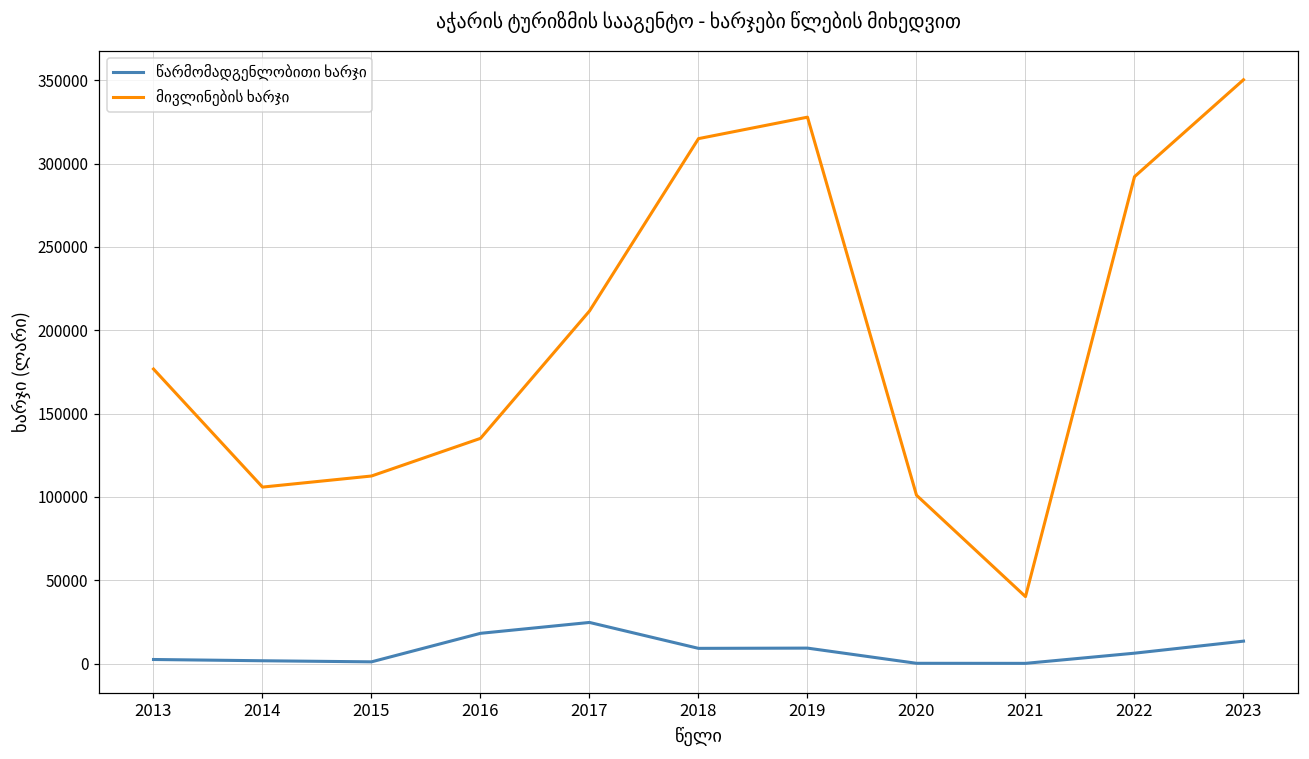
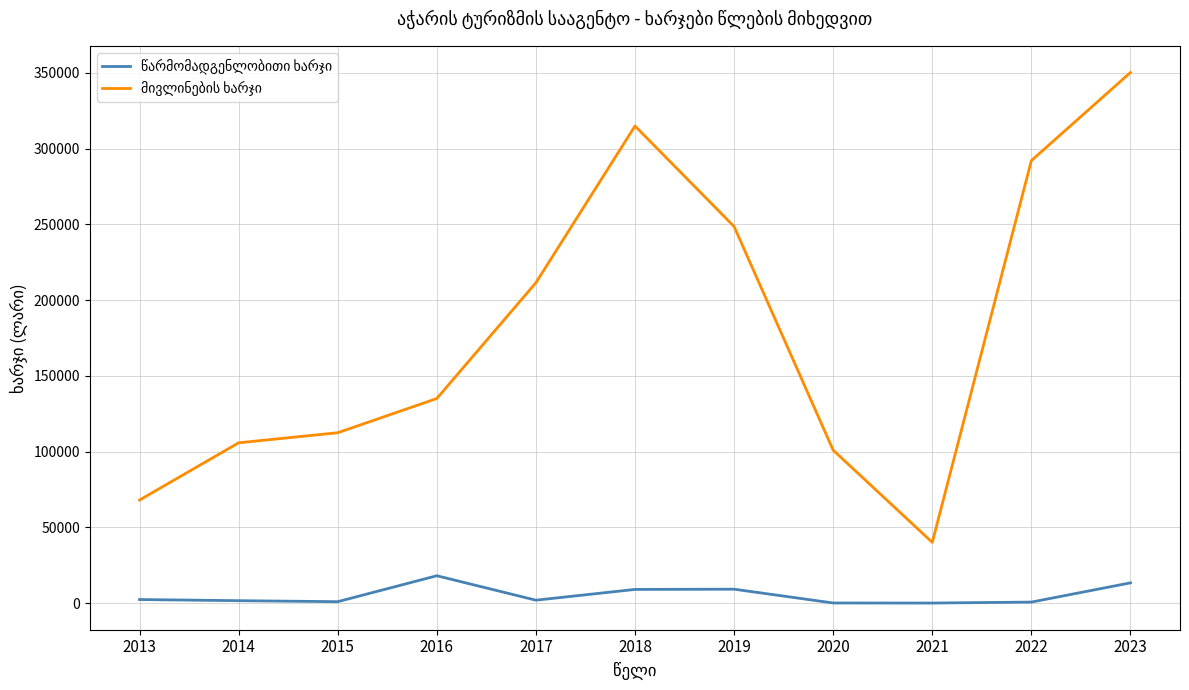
  {
    "წარმომადგენლობითი ხარჯი": {
      "2013": 2000,
      "2014": 2000,
      "2015": 1000,
      "2016": 18000,
-     "2017": 25000,
+     "2017": 2000,
      "2018": 9000,
      "2019": 9000,
      "2020": 0,
      "2021": 0,
-     "2022": 6000,
+     "2022": 1000,
      "2023": 13000
    },
    "მივლინების ხარჯი": {
-     "2013": 177000,
+     "2013": 68000,
      "2014": 106000,
      "2015": 113000,
      "2016": 135000,
      "2017": 212000,
      "2018": 315000,
-     "2019": 328000,
+     "2019": 249000,
      "2020": 101000,
      "2021": 40000,
      "2022": 292000,
      "2023": 350000
    }
  }
